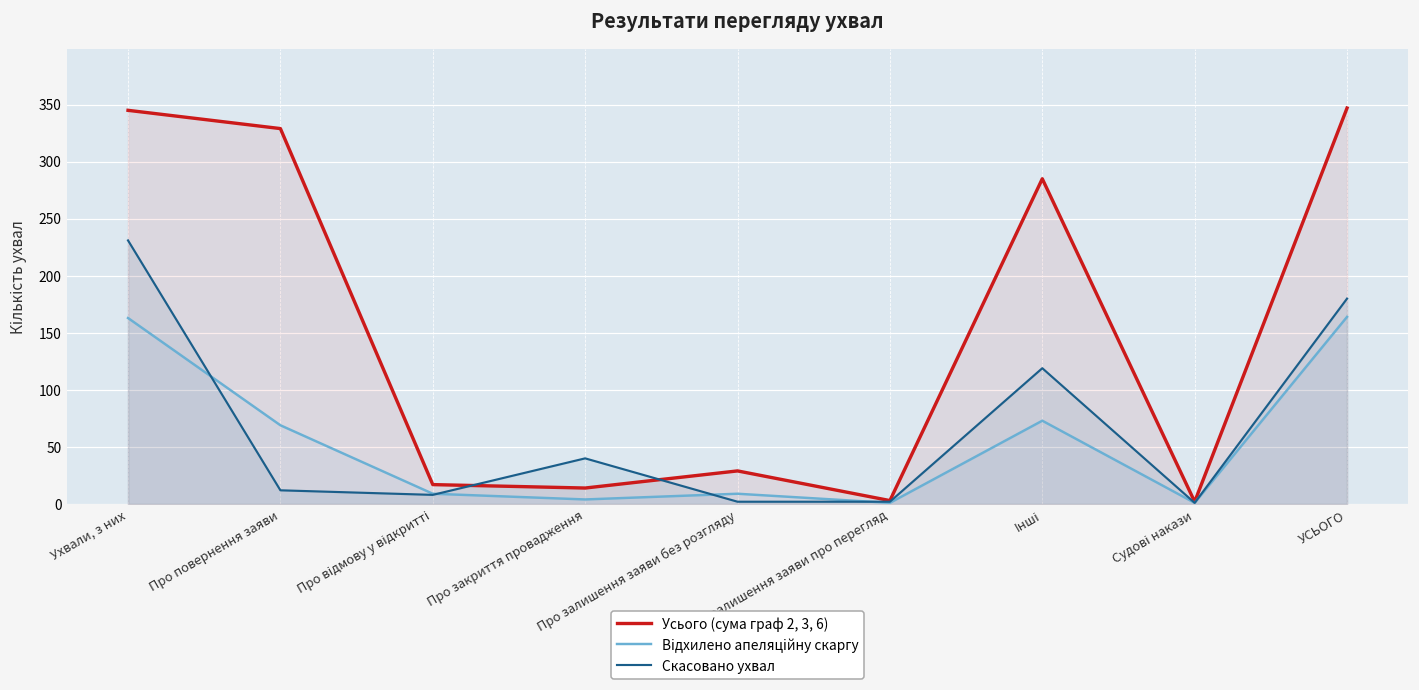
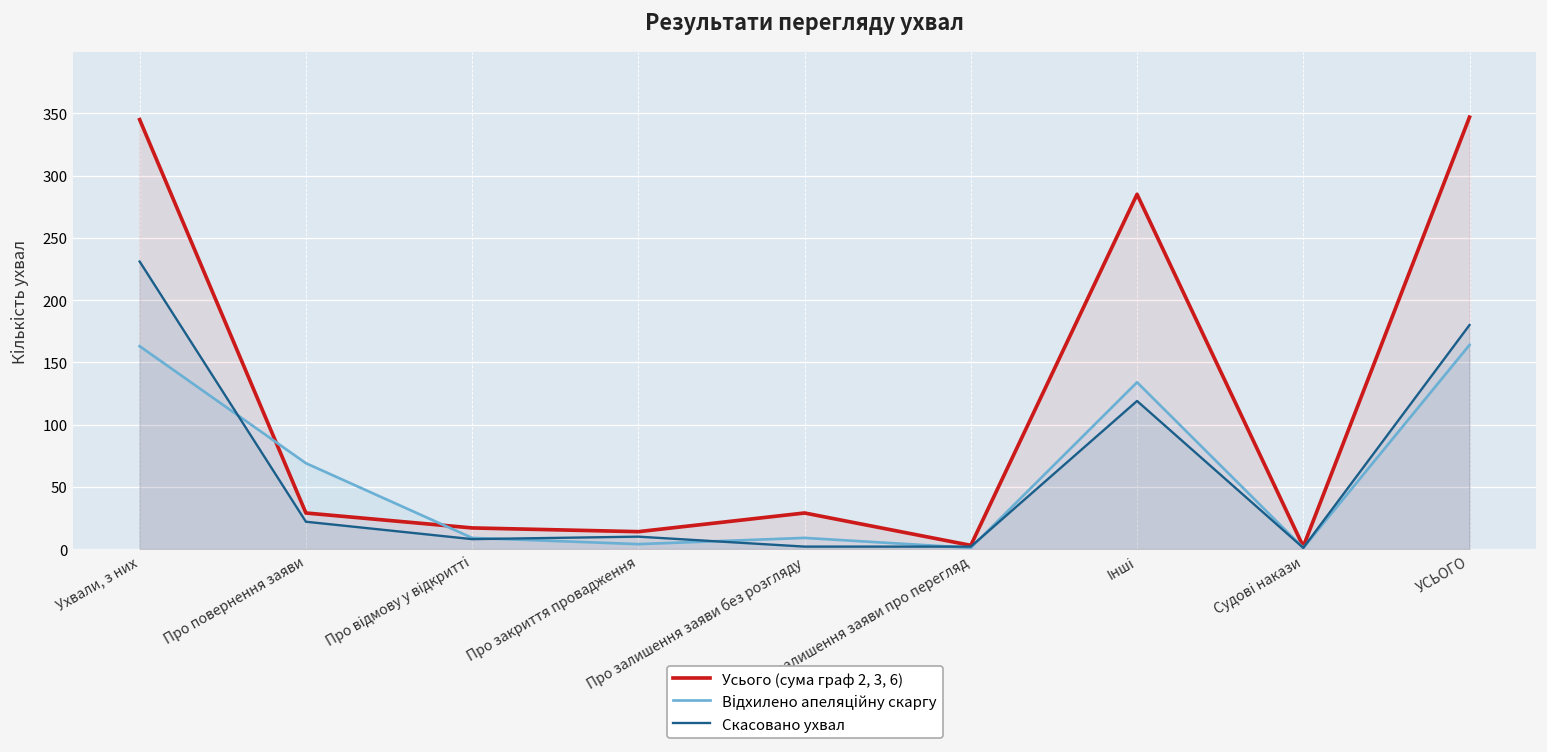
  {
    "Усього (сума граф 2, 3, 6)": {
      "Ухвали, з них": 345,
-     "Про повернення заяви": 329,
+     "Про повернення заяви": 29,
      "Про відмову у відкритті": 17,
      "Про закриття провадження": 14,
      "Про залишення заяви без розгляду": 29,
      "Інші": 285,
      "УСЬОГО": 347
    },
    "Відхилено апеляційну скаргу": {
      "Ухвали, з них": 163,
      "Про повернення заяви": 69,
      "Про закриття провадження": 4,
      "Про залишення заяви без розгляду": 9,
-     "Інші": 73,
+     "Інші": 134,
      "УСЬОГО": 164
    },
    "Скасовано ухвал": {
      "Ухвали, з них": 231,
-     "Про повернення заяви": 12,
-     "Про закриття провадження": 40,
+     "Про повернення заяви": 22,
+     "Про закриття провадження": 10,
      "Про залишення заяви без розгляду": 2,
      "Інші": 119,
      "УСЬОГО": 180
    }
  }
